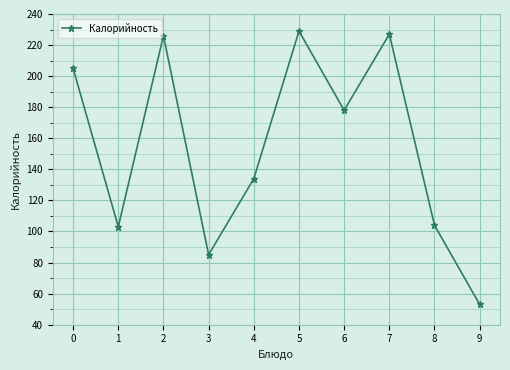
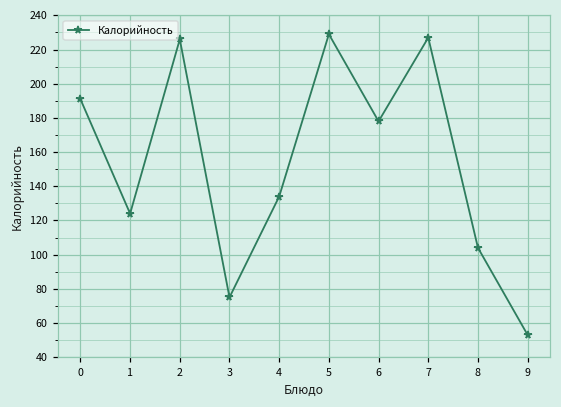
  {
-   "0": 205,
-   "1": 103,
+   "0": 191,
+   "1": 124,
    "2": 226,
-   "3": 85,
+   "3": 75,
    "4": 134,
    "5": 229,
    "6": 178,
    "7": 227,
    "8": 104,
    "9": 53
  }
